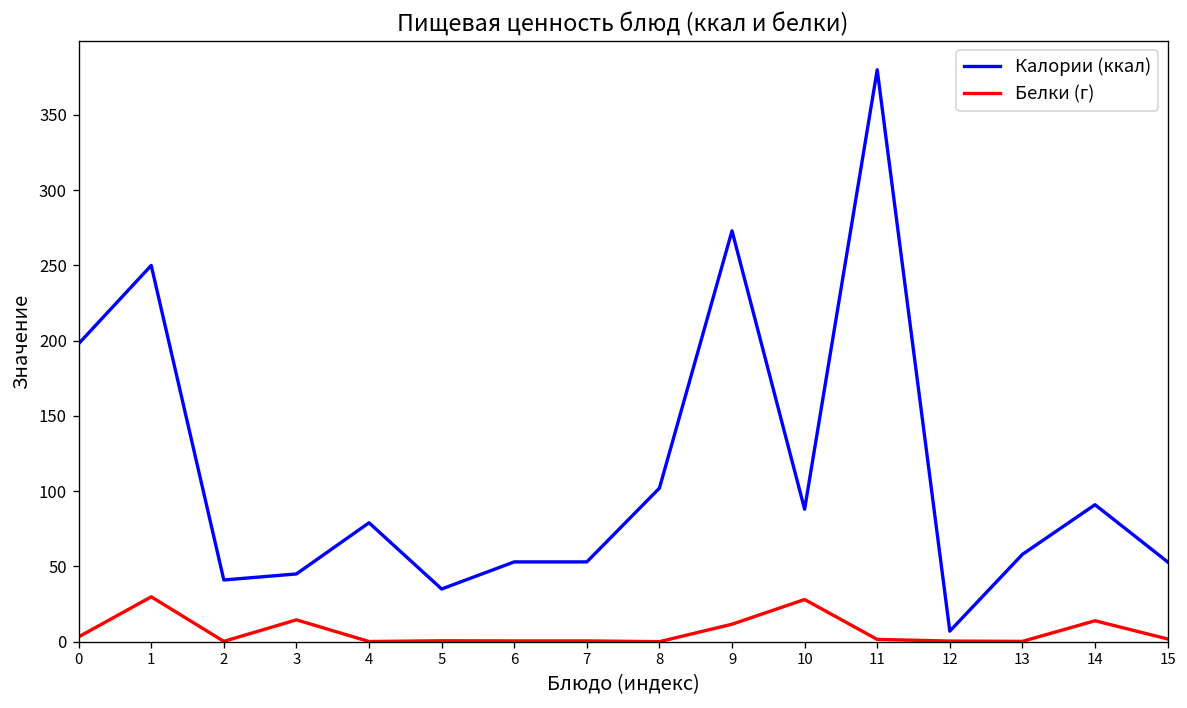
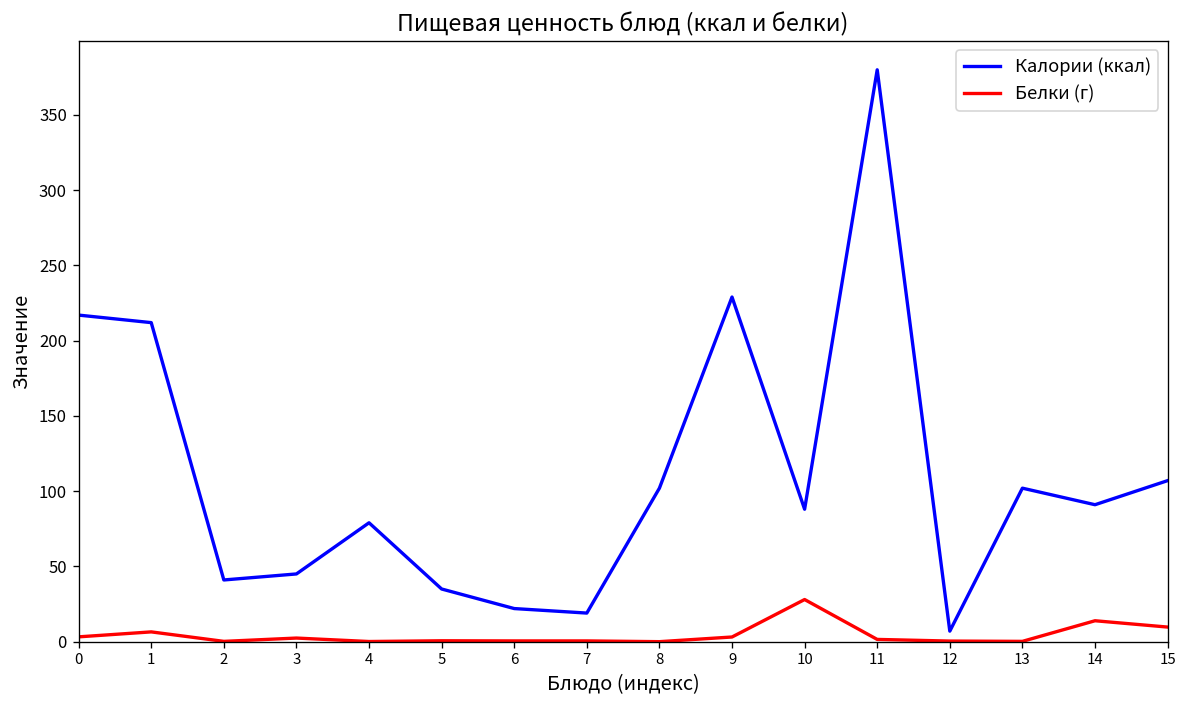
  {
    "Калории (ккал)": {
-     "0": 198,
-     "1": 250,
+     "0": 217,
+     "1": 212,
      "2": 41,
      "3": 45,
      "4": 79,
      "5": 35,
-     "6": 53,
-     "7": 53,
+     "6": 22,
+     "7": 19,
      "8": 102,
-     "9": 273,
+     "9": 229,
      "10": 88,
      "11": 380,
      "12": 7,
-     "13": 58,
+     "13": 102,
      "14": 91,
-     "15": 53
+     "15": 107
    },
    "Белки (г)": {
      "0": 3,
-     "1": 30,
+     "1": 7,
      "2": 0,
-     "3": 15,
+     "3": 2,
      "4": 0,
      "5": 1,
      "6": 1,
      "7": 1,
      "8": 0,
-     "9": 12,
+     "9": 3,
      "10": 28,
      "11": 2,
      "12": 0,
      "13": 0,
      "14": 14,
-     "15": 2
+     "15": 10
    }
  }
